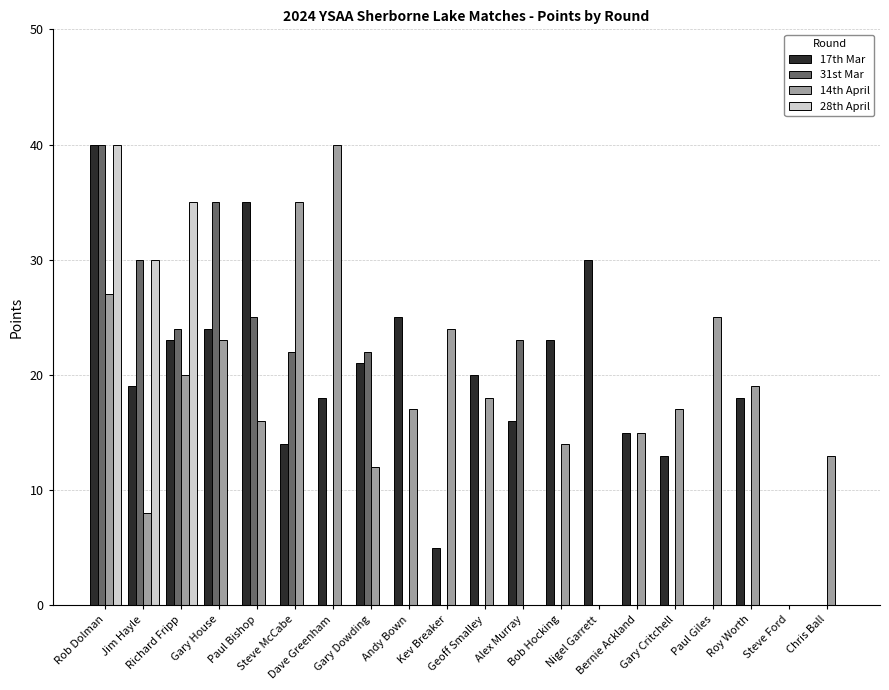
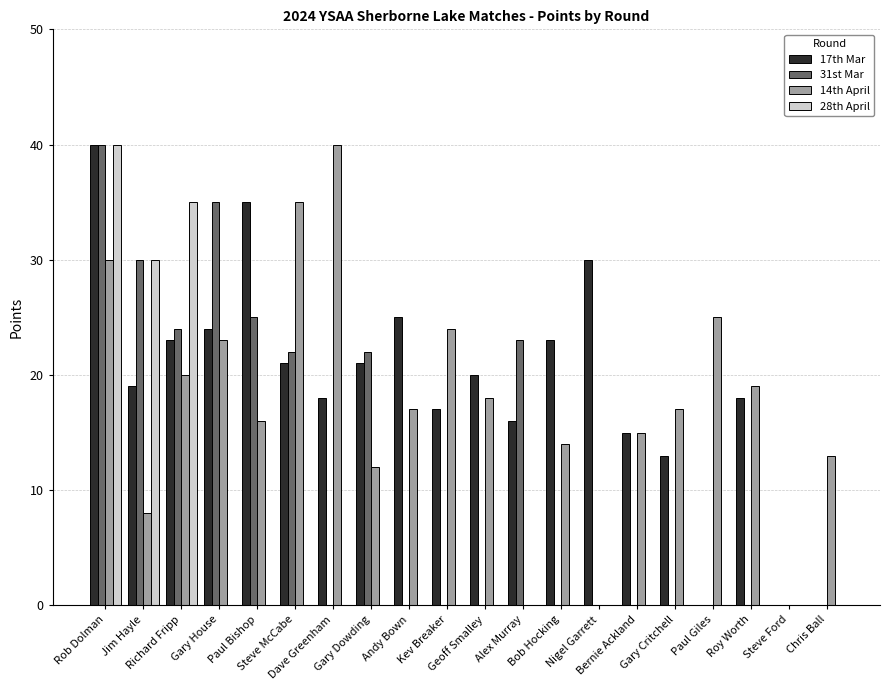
  {
    "17th Mar": {
      "Rob Dolman": 40,
      "Jim Hayle": 19,
      "Richard Fripp": 23,
      "Gary House": 24,
      "Paul Bishop": 35,
-     "Steve McCabe": 14,
+     "Steve McCabe": 21,
      "Dave Greenham": 18,
      "Gary Dowding": 21,
      "Andy Bown": 25,
-     "Kev Breaker": 5,
+     "Kev Breaker": 17,
      "Geoff Smalley": 20,
      "Alex Murray": 16,
      "Bob Hocking": 23,
      "Nigel Garrett": 30,
      "Bernie Ackland": 15,
      "Gary Critchell": 13,
      "Paul Giles": 0,
      "Roy Worth": 18,
      "Steve Ford": 0,
      "Chris Ball": 0
    },
    "31st Mar": {
      "Rob Dolman": 40,
      "Jim Hayle": 30,
      "Richard Fripp": 24,
      "Gary House": 35,
      "Paul Bishop": 25,
      "Steve McCabe": 22,
      "Dave Greenham": 0,
      "Gary Dowding": 22,
      "Andy Bown": 0,
      "Kev Breaker": 0,
      "Geoff Smalley": 0,
      "Alex Murray": 23,
      "Bob Hocking": 0,
      "Nigel Garrett": 0,
      "Bernie Ackland": 0,
      "Gary Critchell": 0,
      "Paul Giles": 0,
      "Roy Worth": 0,
      "Steve Ford": 0,
      "Chris Ball": 0
    },
    "14th April": {
-     "Rob Dolman": 27,
+     "Rob Dolman": 30,
      "Jim Hayle": 8,
      "Richard Fripp": 20,
      "Gary House": 23,
      "Paul Bishop": 16,
      "Steve McCabe": 35,
      "Dave Greenham": 40,
      "Gary Dowding": 12,
      "Andy Bown": 17,
      "Kev Breaker": 24,
      "Geoff Smalley": 18,
      "Alex Murray": 0,
      "Bob Hocking": 14,
      "Nigel Garrett": 0,
      "Bernie Ackland": 15,
      "Gary Critchell": 17,
      "Paul Giles": 25,
      "Roy Worth": 19,
      "Steve Ford": 0,
      "Chris Ball": 13
    },
    "28th April": {
      "Rob Dolman": 40,
      "Jim Hayle": 30,
      "Richard Fripp": 35,
      "Gary House": 0,
      "Paul Bishop": 0,
      "Steve McCabe": 0,
      "Dave Greenham": 0,
      "Gary Dowding": 0,
      "Andy Bown": 0,
      "Kev Breaker": 0,
      "Geoff Smalley": 0,
      "Alex Murray": 0,
      "Bob Hocking": 0,
      "Nigel Garrett": 0,
      "Bernie Ackland": 0,
      "Gary Critchell": 0,
      "Paul Giles": 0,
      "Roy Worth": 0,
      "Steve Ford": 0,
      "Chris Ball": 0
    }
  }
